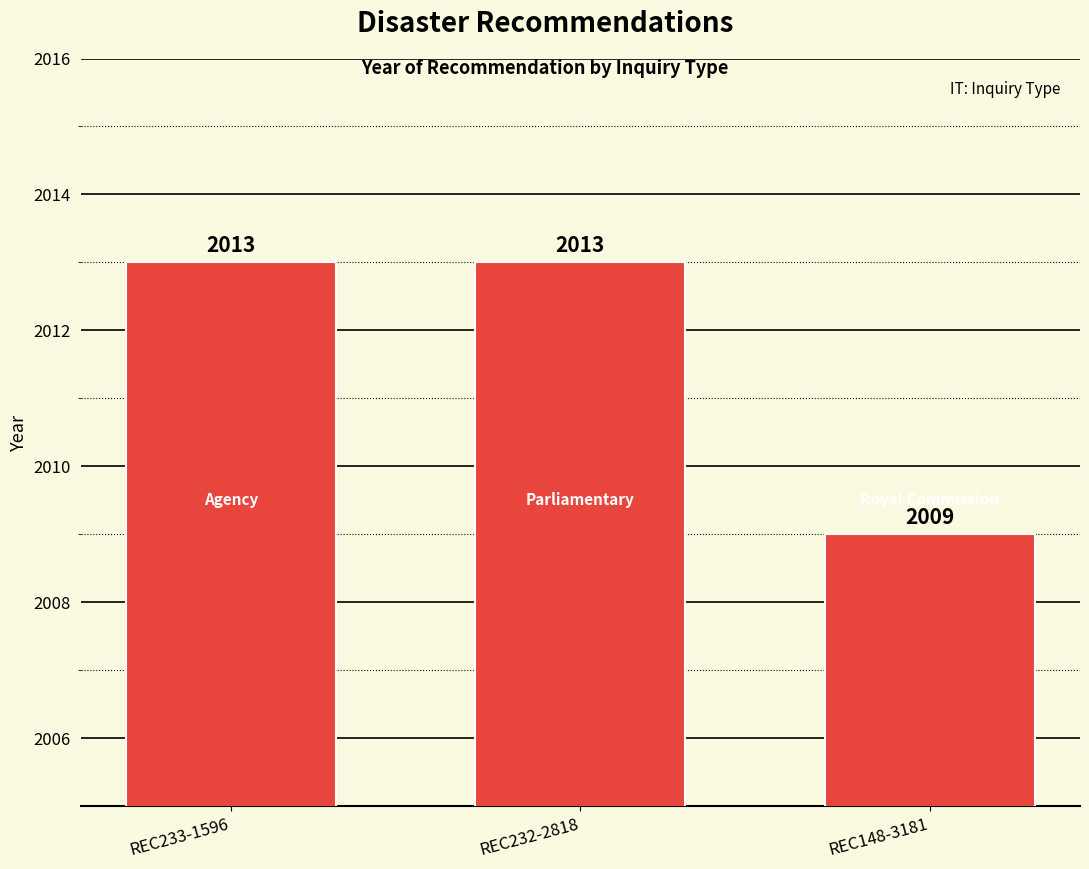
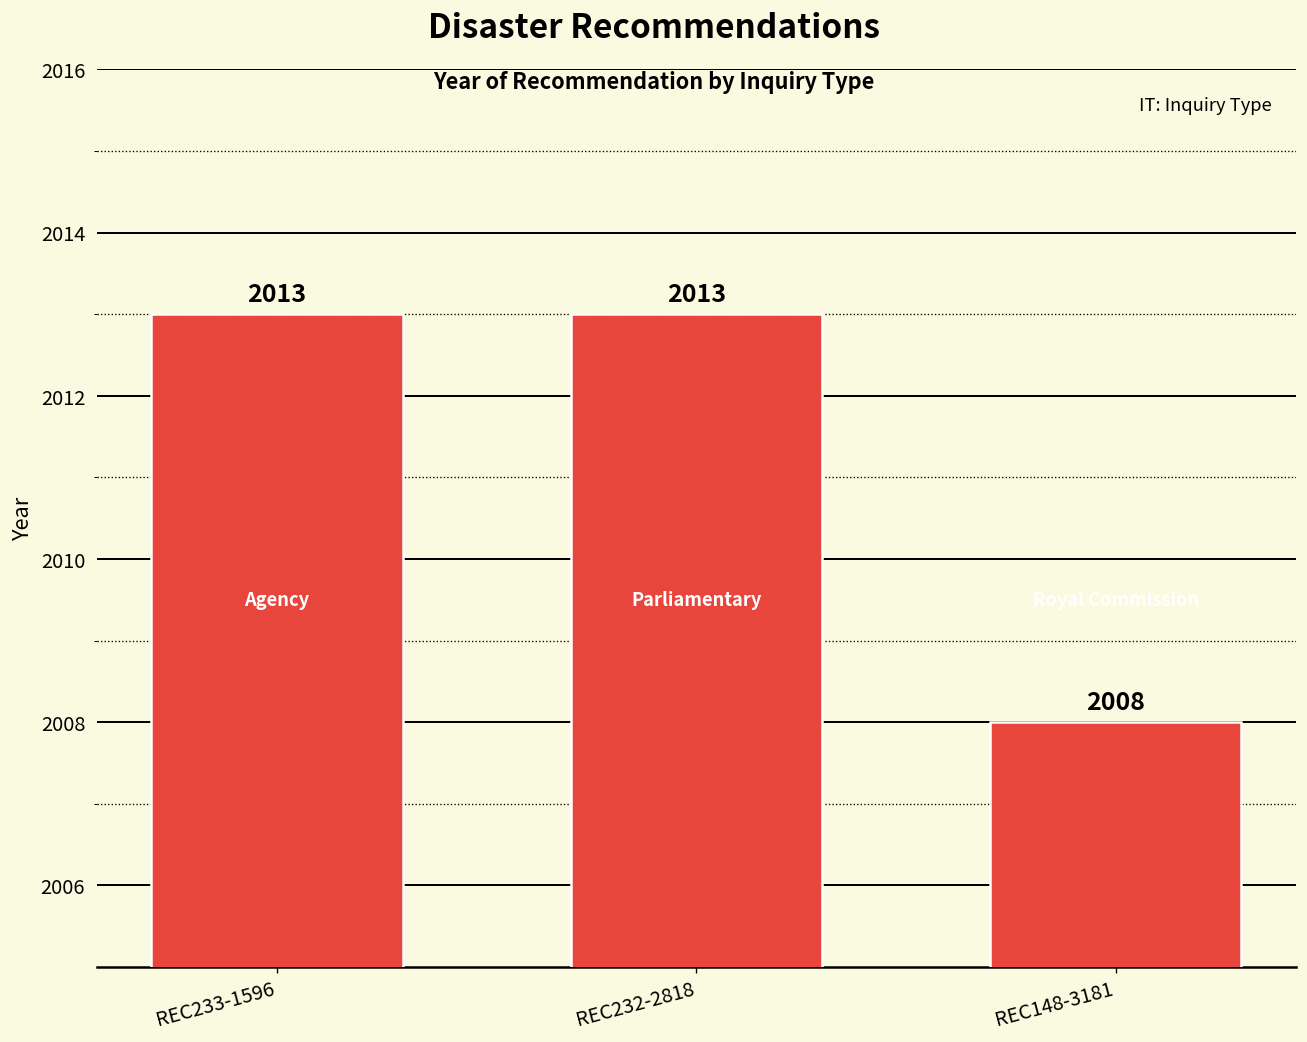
  {
    "REC233-1596": 2013,
    "REC232-2818": 2013,
-   "REC148-3181": 2009
+   "REC148-3181": 2008
  }
